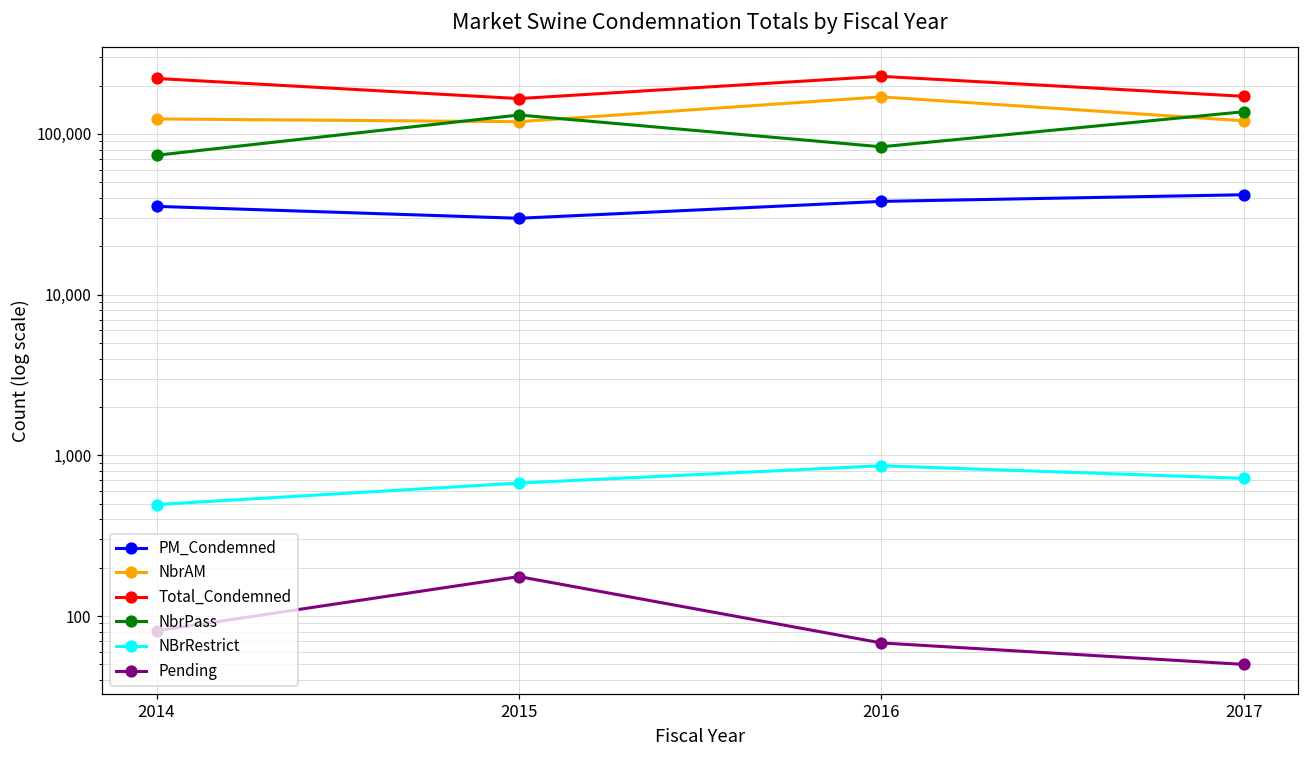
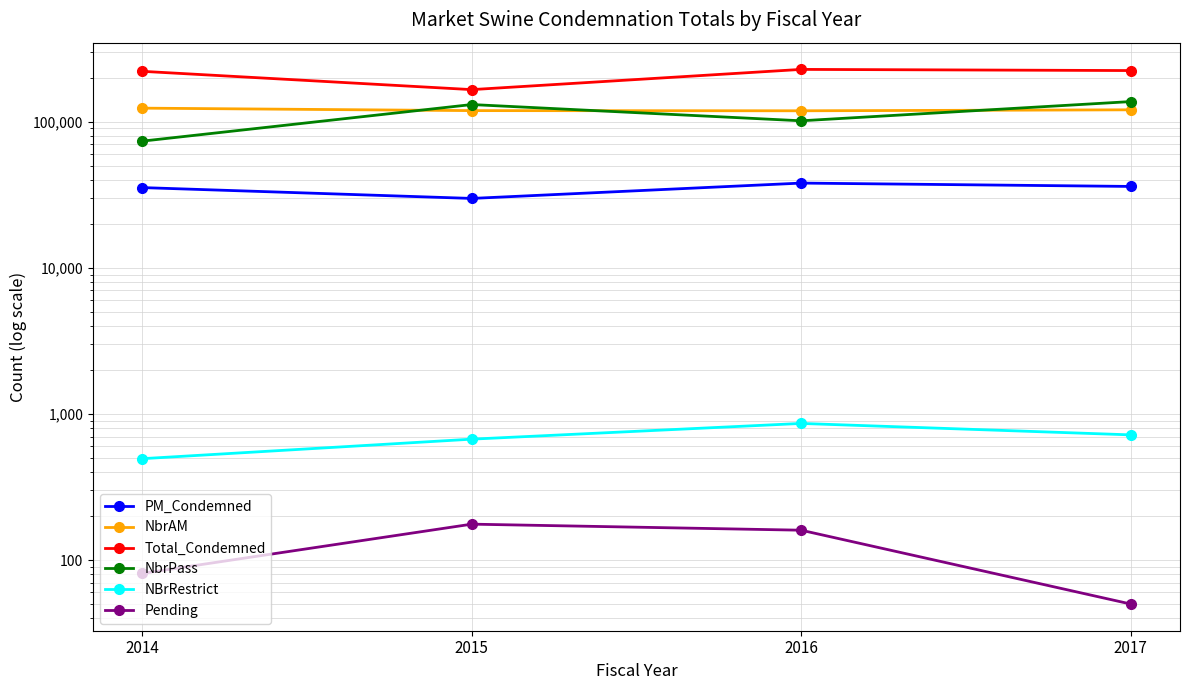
  {
    "PM_Condemned": {
      "2014": "35,000",
      "2015": "30,000",
      "2016": "38,000",
-     "2017": "42,000"
+     "2017": "36,000"
    },
    "NbrAM": {
      "2014": "120,000",
      "2015": "120,000",
-     "2016": "170,000",
+     "2016": "120,000",
      "2017": "120,000"
    },
    "Total_Condemned": {
      "2014": "220,000",
      "2015": "170,000",
      "2016": "230,000",
-     "2017": "170,000"
+     "2017": "220,000"
    },
    "NbrPass": {
      "2014": "70,000",
      "2015": "130,000",
-     "2016": "80,000",
+     "2016": "100,000",
      "2017": "140,000"
    },
    "NBrRestrict": {
      "2014": "490",
      "2015": "700",
      "2016": "900",
      "2017": "700"
    },
    "Pending": {
      "2015": "180",
-     "2016": "70",
+     "2016": "160",
      "2017": "50"
    }
  }
